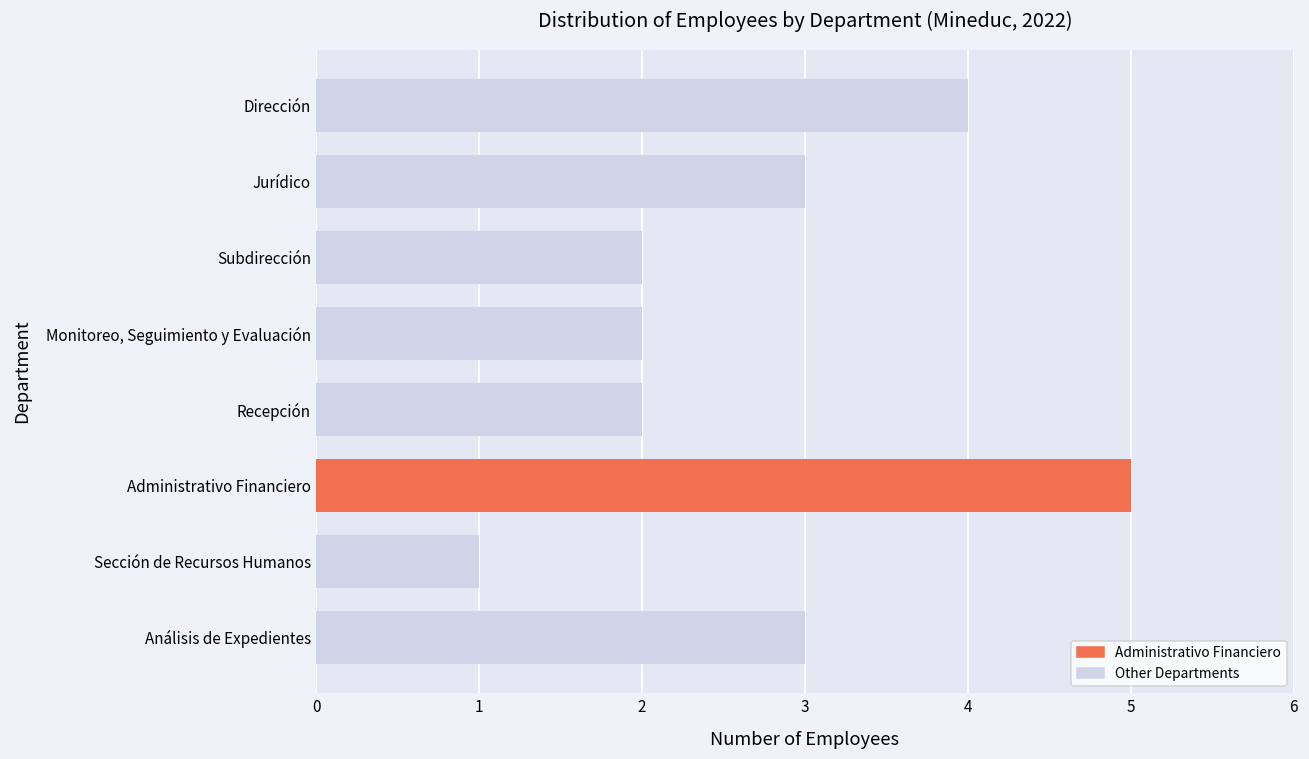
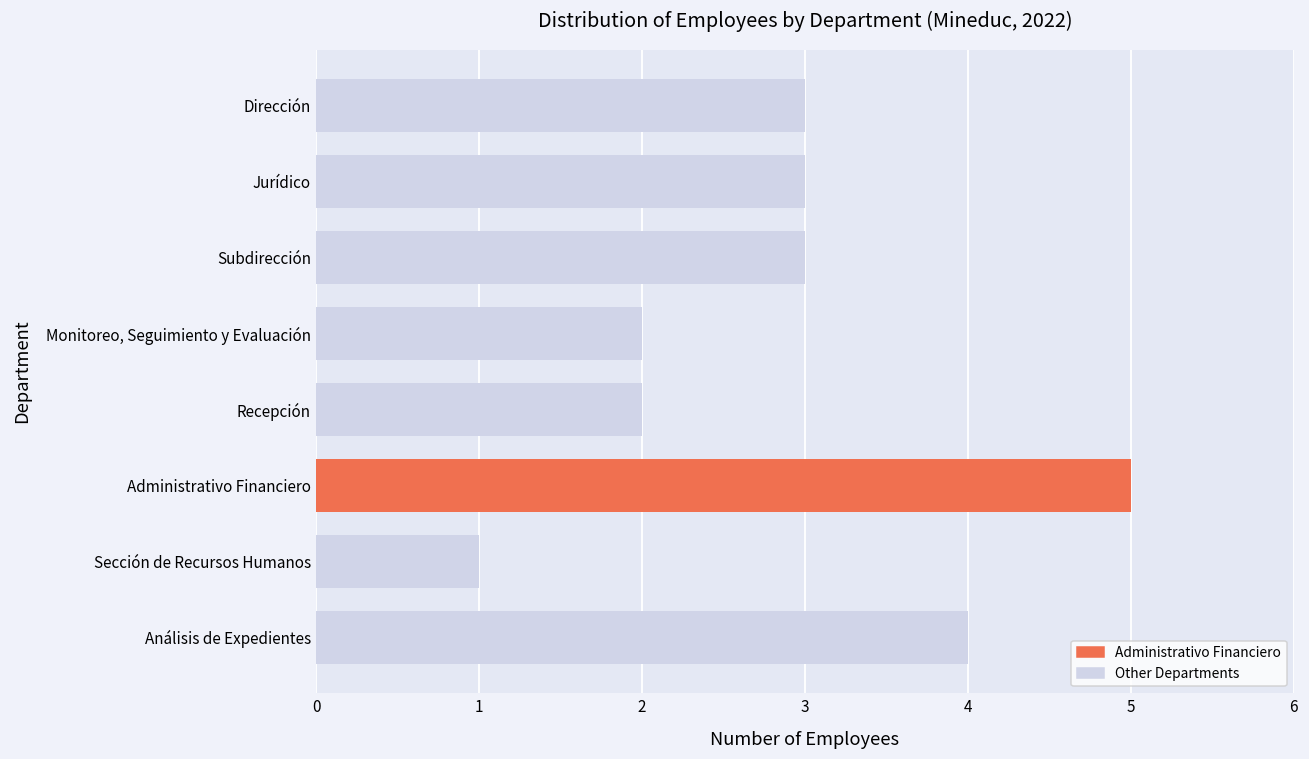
  {
-   "Dirección": 4,
+   "Dirección": 3,
    "Jurídico": 3,
-   "Subdirección": 2,
+   "Subdirección": 3,
    "Monitoreo, Seguimiento y Evaluación": 2,
    "Recepción": 2,
    "Administrativo Financiero": 5,
    "Sección de Recursos Humanos": 1,
-   "Análisis de Expedientes": 3
+   "Análisis de Expedientes": 4
  }
